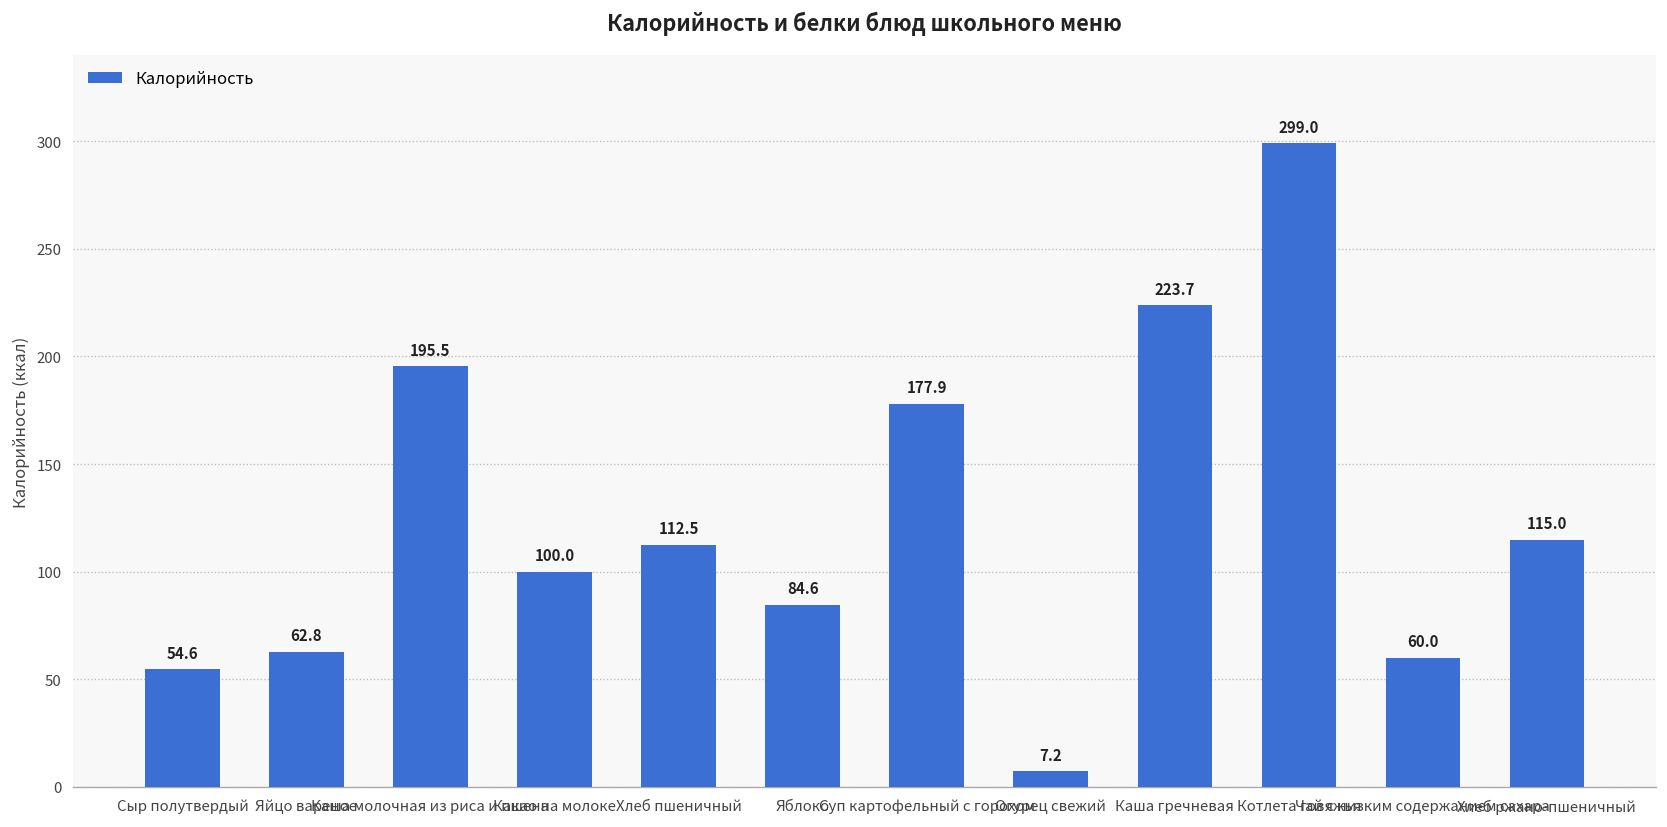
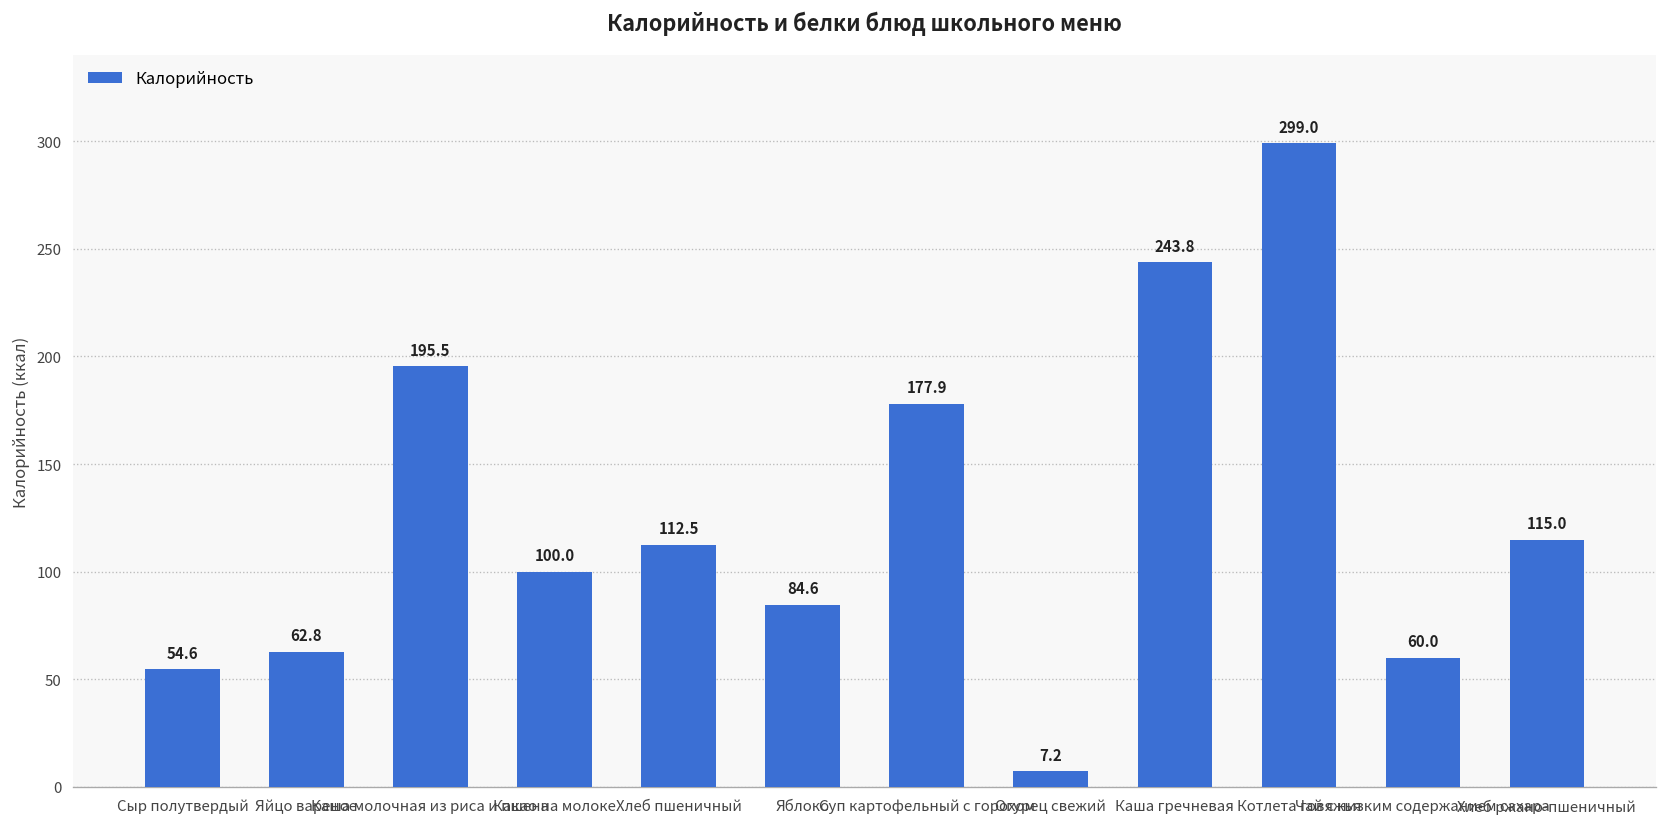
  {
    "Сыр полутвердый": 54.6,
    "Хлеб пшеничный": 112.5,
-   "Каша гречневая": 223.7
+   "Каша гречневая": 243.8
  }
